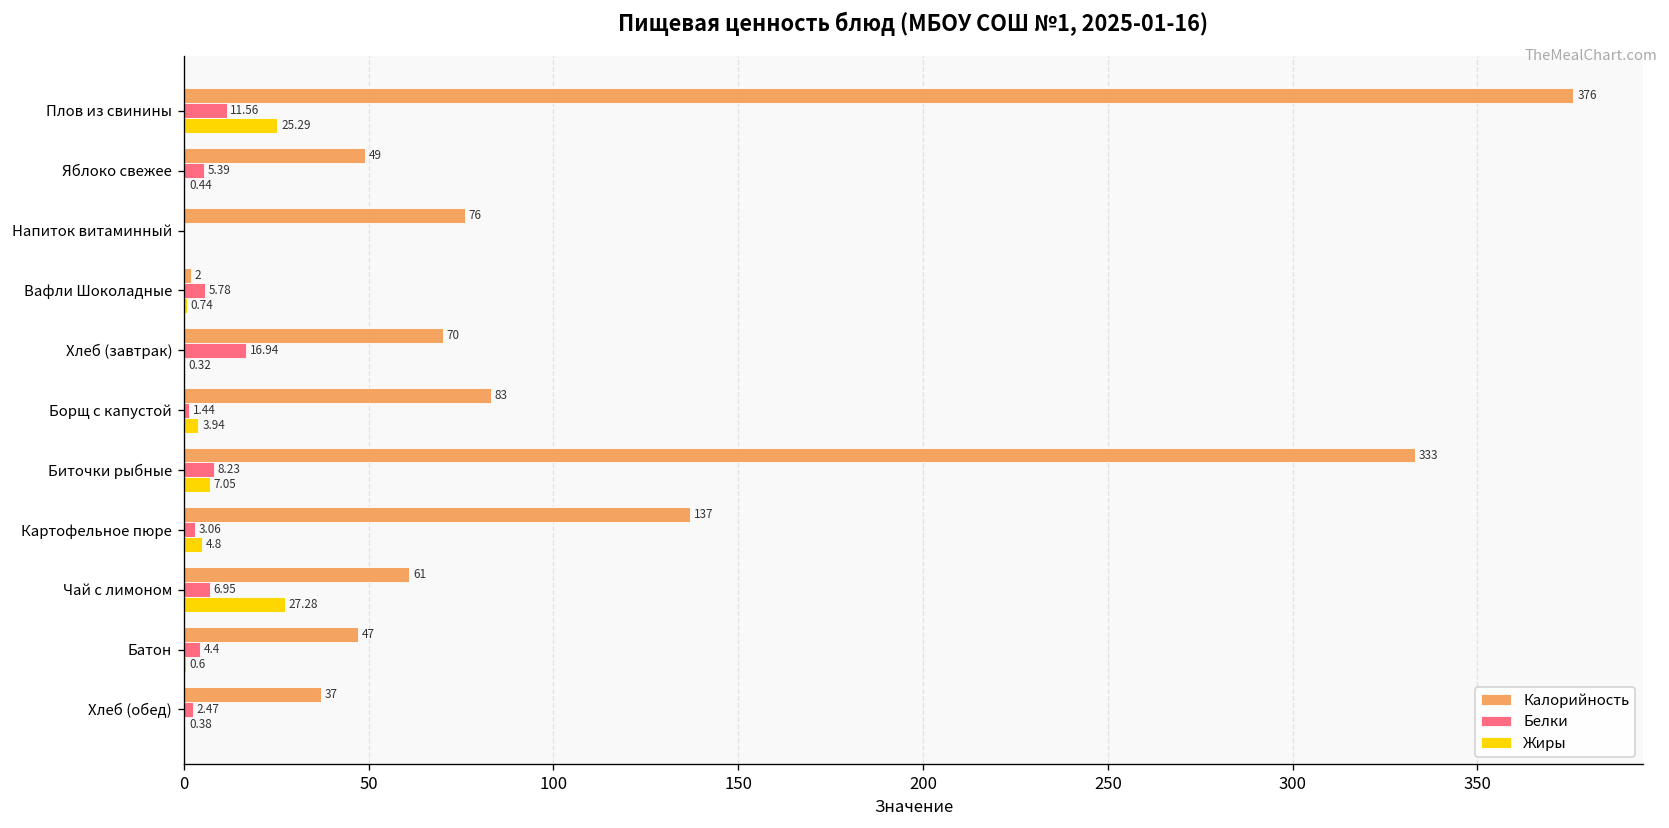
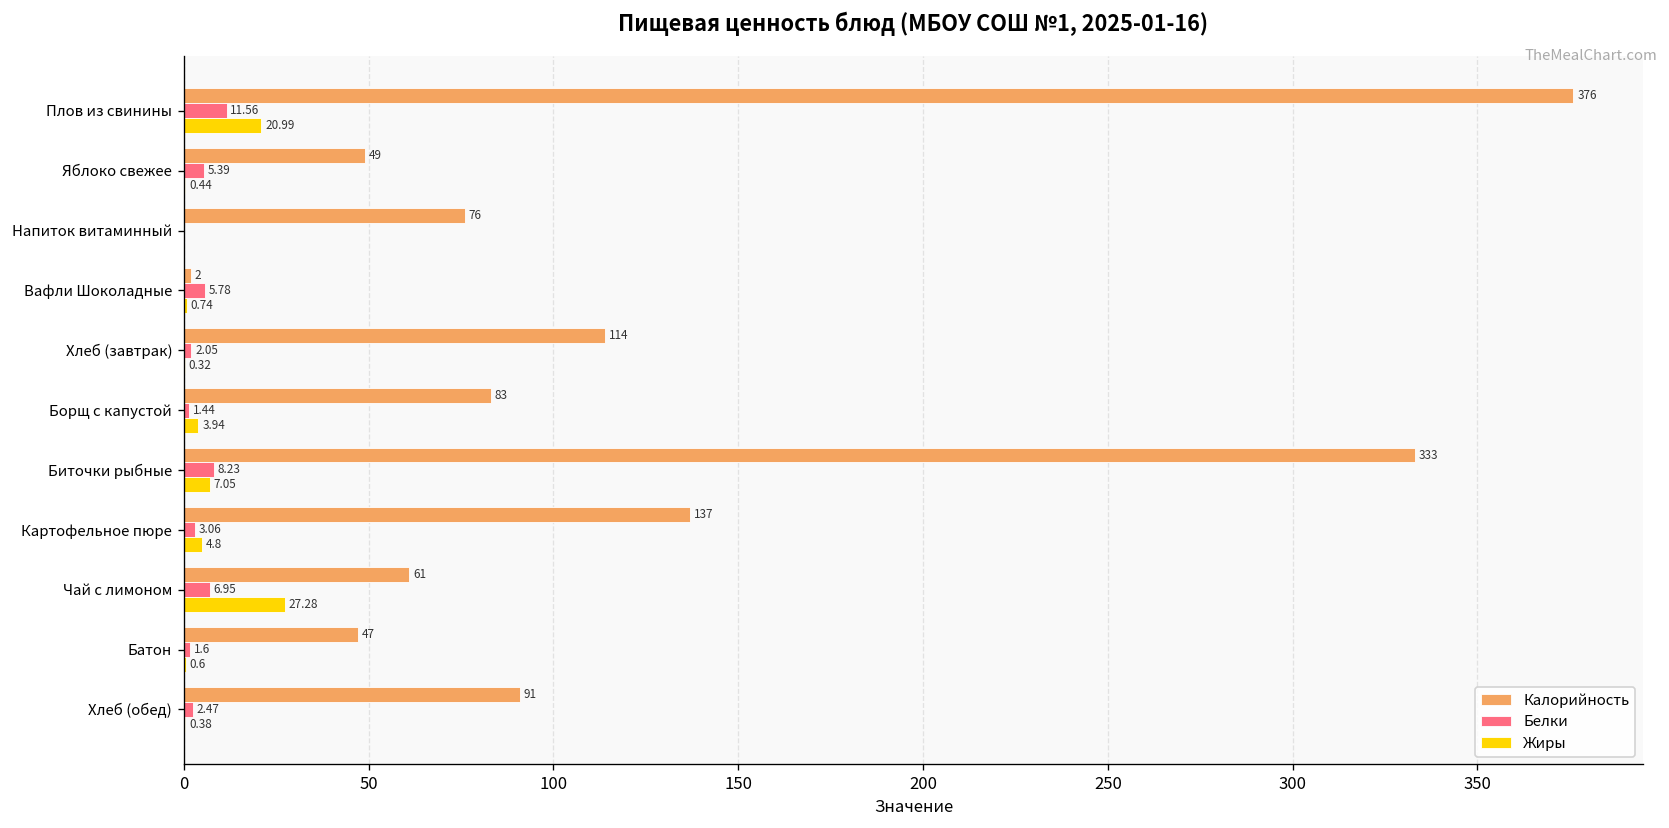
  {
    "Калорийность": {
      "Плов из свинины": 376,
      "Яблоко свежее": 49,
      "Напиток витаминный": 76,
      "Вафли Шоколадные": 2,
-     "Хлеб (завтрак)": 70,
+     "Хлеб (завтрак)": 114,
      "Борщ с капустой": 83,
      "Биточки рыбные": 333,
      "Картофельное пюре": 137,
      "Чай с лимоном": 61,
      "Батон": 47,
-     "Хлеб (обед)": 37
+     "Хлеб (обед)": 91
    },
    "Белки": {
      "Плов из свинины": 11.56,
      "Яблоко свежее": 5.39,
      "Вафли Шоколадные": 5.78,
-     "Хлеб (завтрак)": 16.94,
+     "Хлеб (завтрак)": 2.05,
      "Борщ с капустой": 1.44,
      "Биточки рыбные": 8.23,
      "Картофельное пюре": 3.06,
      "Чай с лимоном": 6.95,
-     "Батон": 4.4,
+     "Батон": 1.6,
      "Хлеб (обед)": 2.47
    },
    "Жиры": {
-     "Плов из свинины": 25.29,
+     "Плов из свинины": 20.99,
      "Яблоко свежее": 0.44,
      "Вафли Шоколадные": 0.74,
      "Хлеб (завтрак)": 0.32,
      "Борщ с капустой": 3.94,
      "Биточки рыбные": 7.05,
      "Картофельное пюре": 4.8,
      "Чай с лимоном": 27.28,
      "Батон": 0.6,
      "Хлеб (обед)": 0.38
    }
  }
